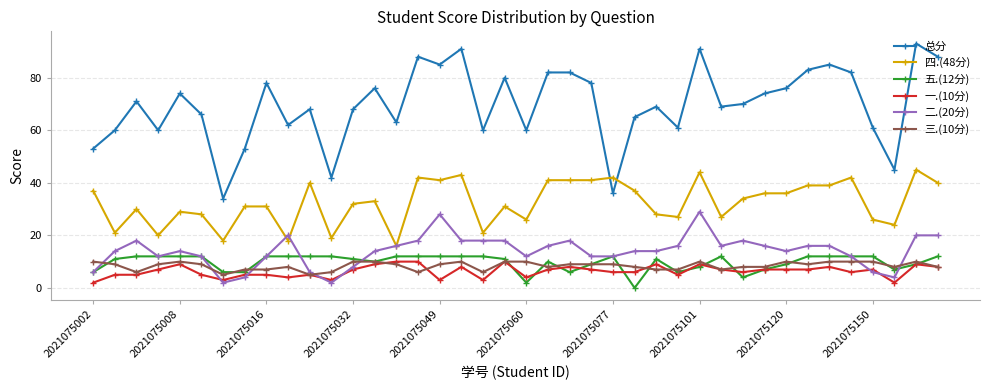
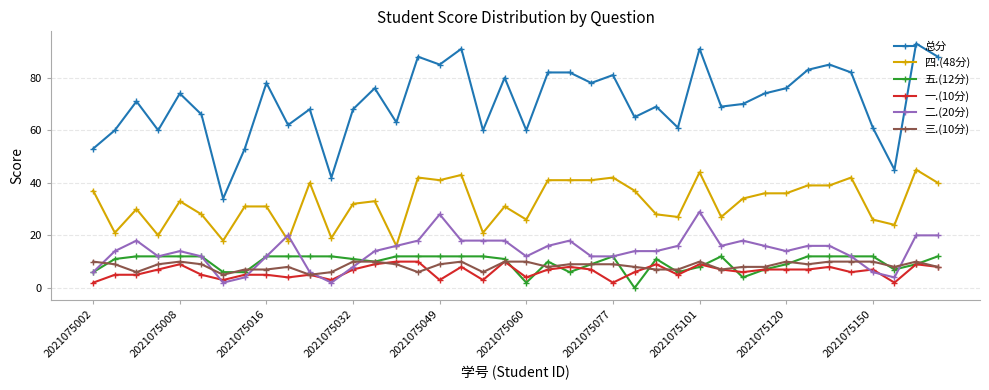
  {
    "总分": {
      "2021075002": 53,
      "2021075008": 74,
      "2021075016": 78,
      "2021075032": 68,
      "2021075049": 85,
      "2021075060": 60,
-     "2021075077": 36,
+     "2021075077": 81,
      "2021075101": 91,
      "2021075120": 76,
      "2021075150": 61
    },
    "四.(48分)": {
      "2021075002": 37,
-     "2021075008": 29,
+     "2021075008": 33,
      "2021075016": 31,
      "2021075032": 32,
      "2021075049": 41,
      "2021075060": 26,
      "2021075077": 42,
      "2021075101": 44,
      "2021075120": 36,
      "2021075150": 26
    },
    "五.(12分)": {
      "2021075008": 12,
      "2021075032": 11,
      "2021075049": 12,
      "2021075060": 2,
      "2021075101": 8,
      "2021075120": 9,
      "2021075150": 12
    },
    "一.(10分)": {
      "2021075002": 2,
      "2021075008": 9,
      "2021075016": 5,
      "2021075032": 7,
      "2021075049": 3,
      "2021075060": 4,
-     "2021075077": 6,
+     "2021075077": 2,
      "2021075101": 9,
      "2021075120": 7,
      "2021075150": 7
    },
    "二.(20分)": {
      "2021075008": 14,
      "2021075032": 8,
      "2021075049": 28,
      "2021075060": 12,
      "2021075101": 29,
      "2021075120": 14,
      "2021075150": 6
    },
    "三.(10分)": {
      "2021075002": 10,
      "2021075008": 10,
      "2021075016": 7,
      "2021075032": 10,
      "2021075049": 9,
      "2021075060": 10,
      "2021075077": 9,
      "2021075101": 10,
      "2021075120": 10,
      "2021075150": 10
    }
  }
